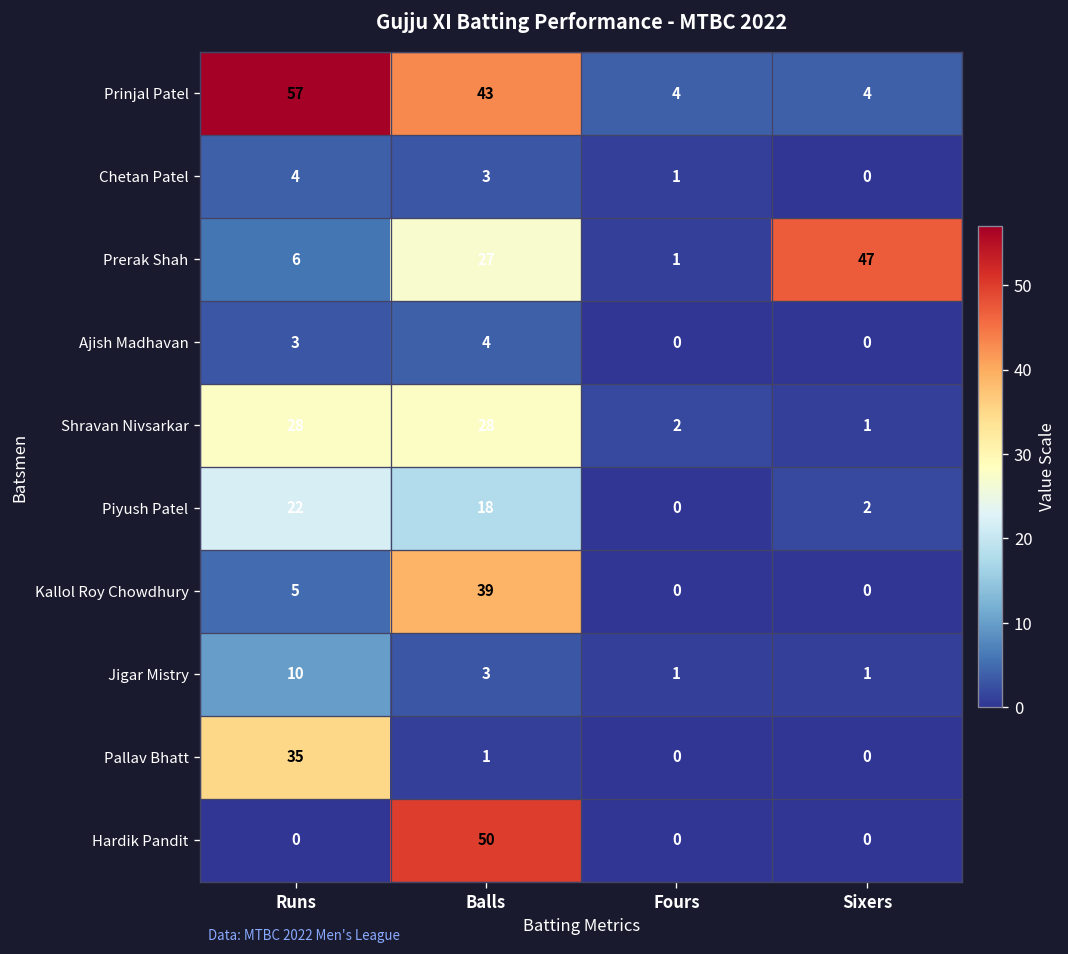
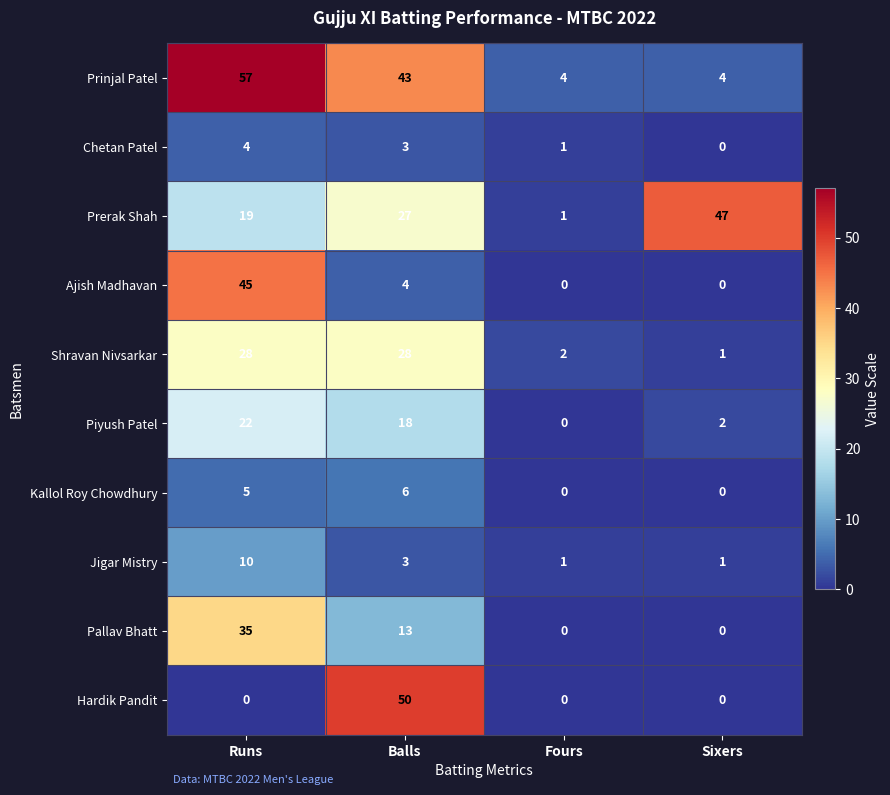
  {
    "Prinjal Patel": {
      "Runs": 57,
      "Balls": 43,
      "Fours": 4,
      "Sixers": 4
    },
    "Chetan Patel": {
      "Runs": 4,
      "Balls": 3,
      "Fours": 1,
      "Sixers": 0
    },
    "Prerak Shah": {
-     "Runs": 6,
+     "Runs": 19,
      "Balls": 27,
      "Fours": 1,
      "Sixers": 47
    },
    "Ajish Madhavan": {
-     "Runs": 3,
+     "Runs": 45,
      "Balls": 4,
      "Fours": 0,
      "Sixers": 0
    },
    "Shravan Nivsarkar": {
      "Runs": 28,
      "Balls": 28,
      "Fours": 2,
      "Sixers": 1
    },
    "Piyush Patel": {
      "Balls": 18,
      "Fours": 0,
      "Sixers": 2
    },
    "Kallol Roy Chowdhury": {
      "Runs": 5,
-     "Balls": 39,
+     "Balls": 6,
      "Fours": 0,
      "Sixers": 0
    },
    "Jigar Mistry": {
      "Runs": 10,
      "Balls": 3,
      "Fours": 1,
      "Sixers": 1
    },
    "Pallav Bhatt": {
      "Runs": 35,
-     "Balls": 1,
+     "Balls": 13,
      "Fours": 0,
      "Sixers": 0
    },
    "Hardik Pandit": {
      "Runs": 0,
      "Balls": 50,
      "Fours": 0,
      "Sixers": 0
    }
  }
